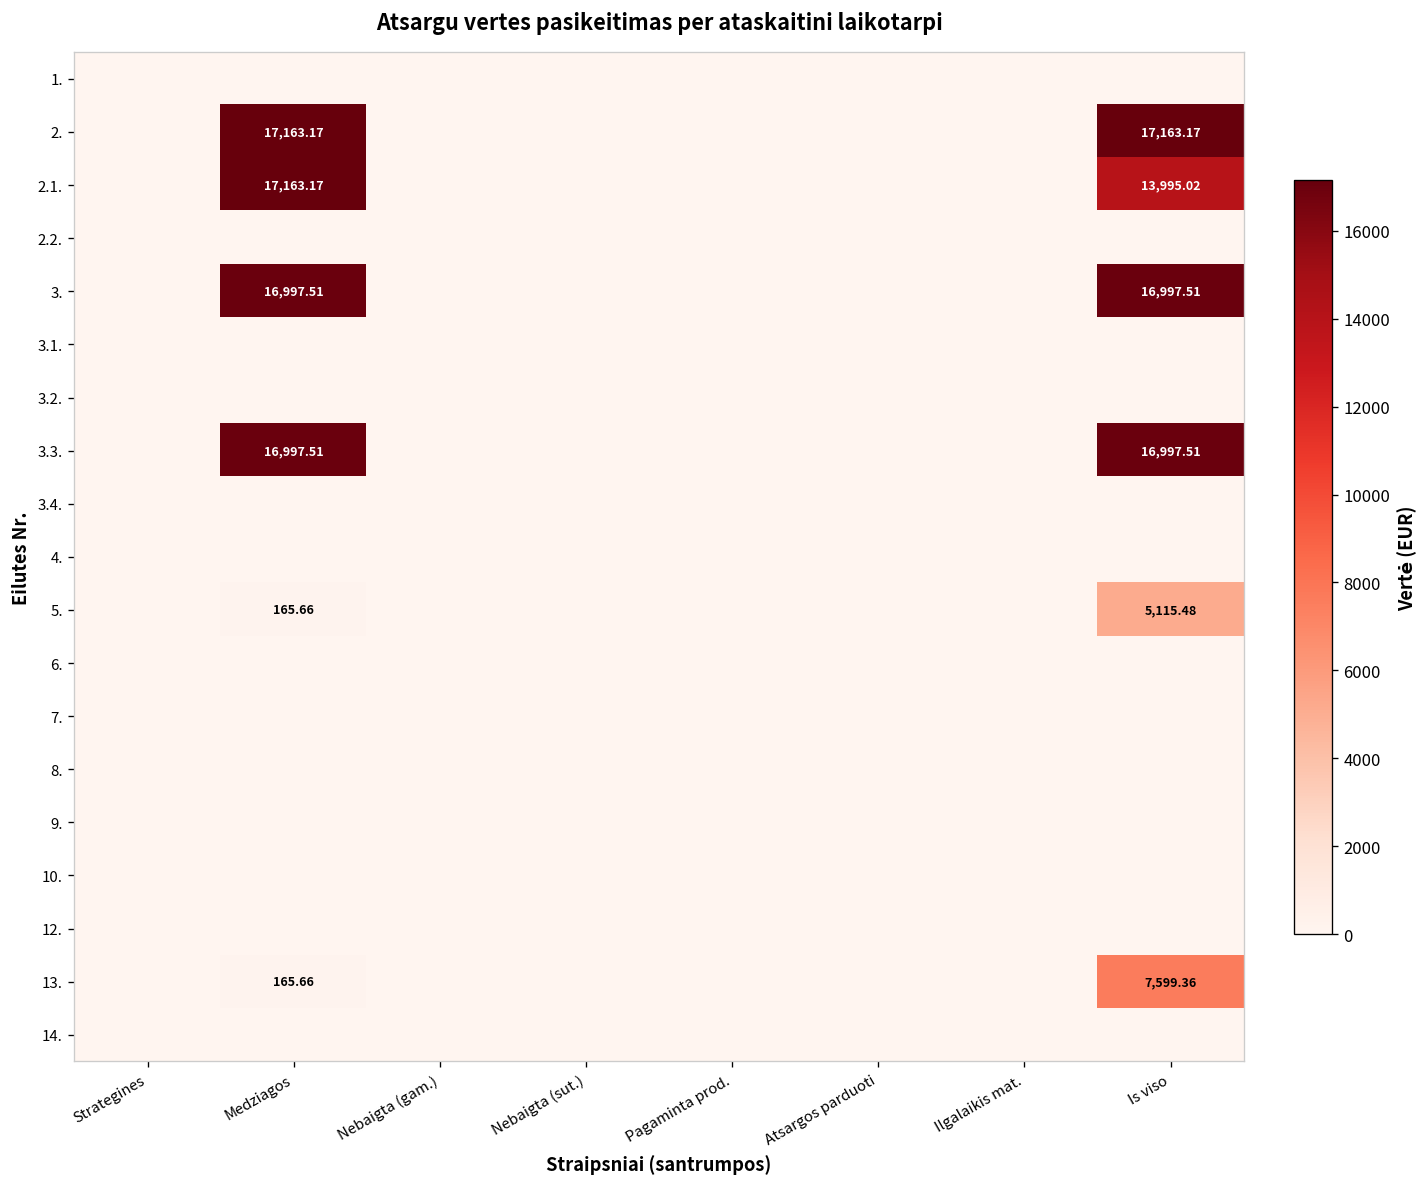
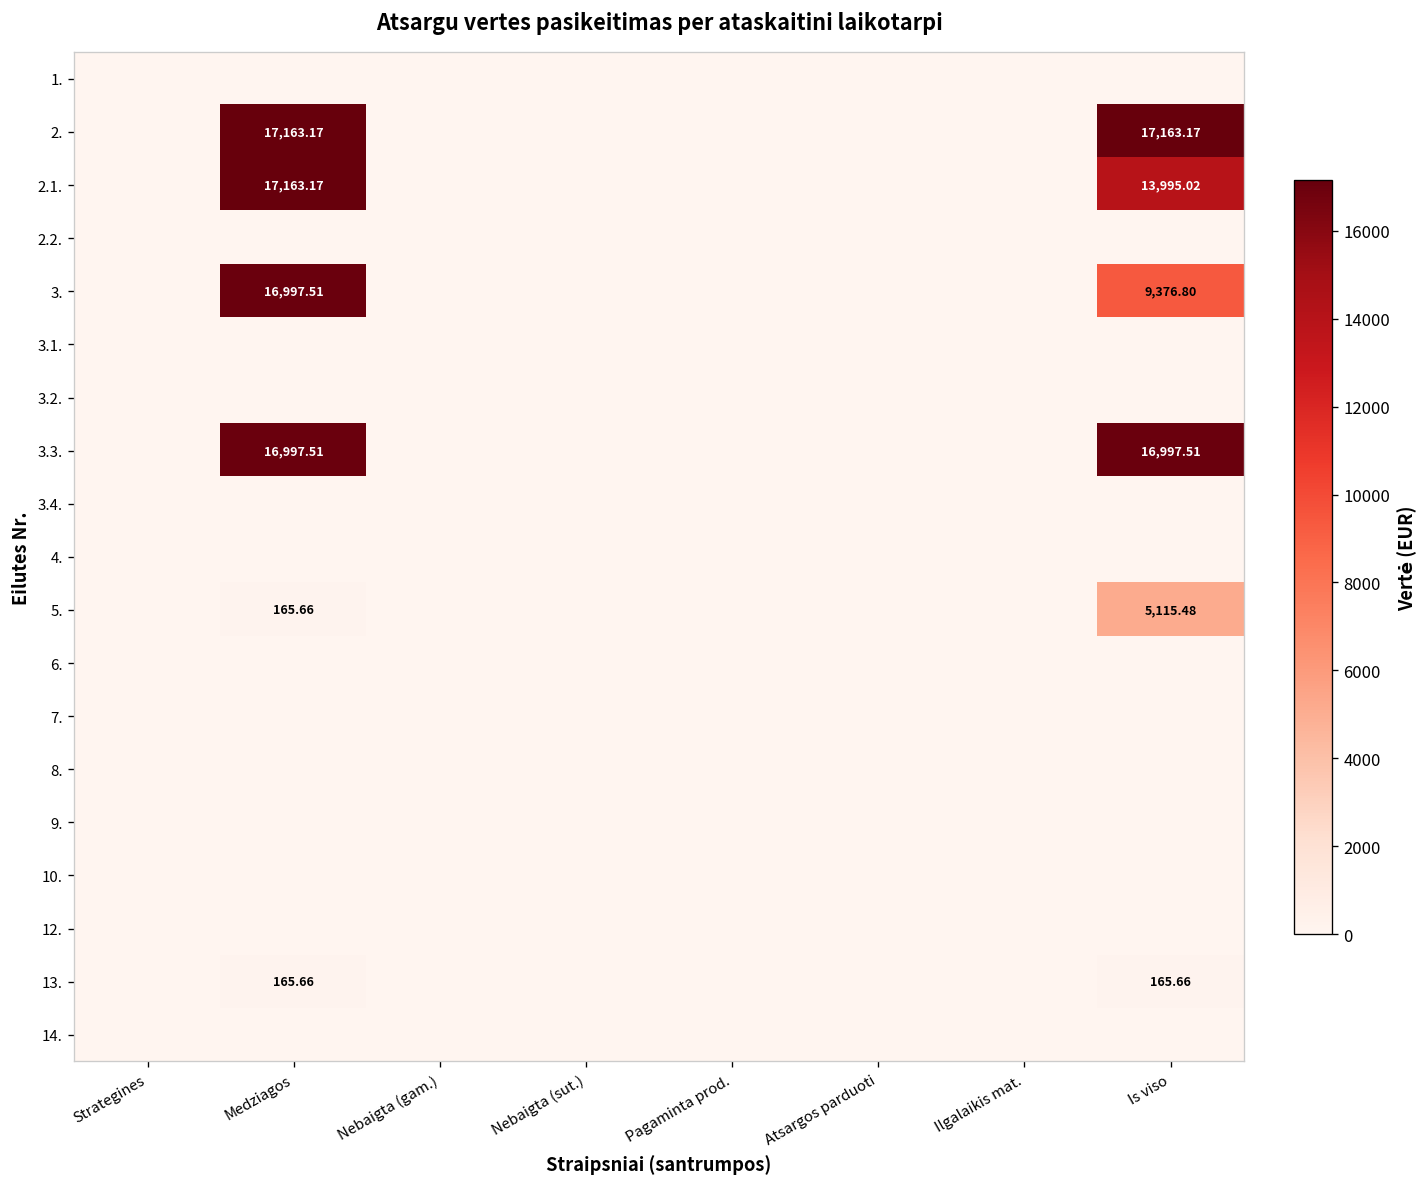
  {
    "2.": {
      "Medziagos": "17,163.17",
      "Is viso": "17,163.17"
    },
    "2.1.": {
      "Medziagos": "17,163.17",
      "Is viso": "13,995.02"
    },
    "3.": {
      "Medziagos": "16,997.51",
-     "Is viso": "16,997.51"
+     "Is viso": "9,376.80"
    },
    "3.3.": {
      "Medziagos": "16,997.51",
      "Is viso": "16,997.51"
    },
    "5.": {
      "Medziagos": "165.66",
      "Is viso": "5,115.48"
    },
    "13.": {
      "Medziagos": "165.66",
-     "Is viso": "7,599.36"
+     "Is viso": "165.66"
    }
  }
